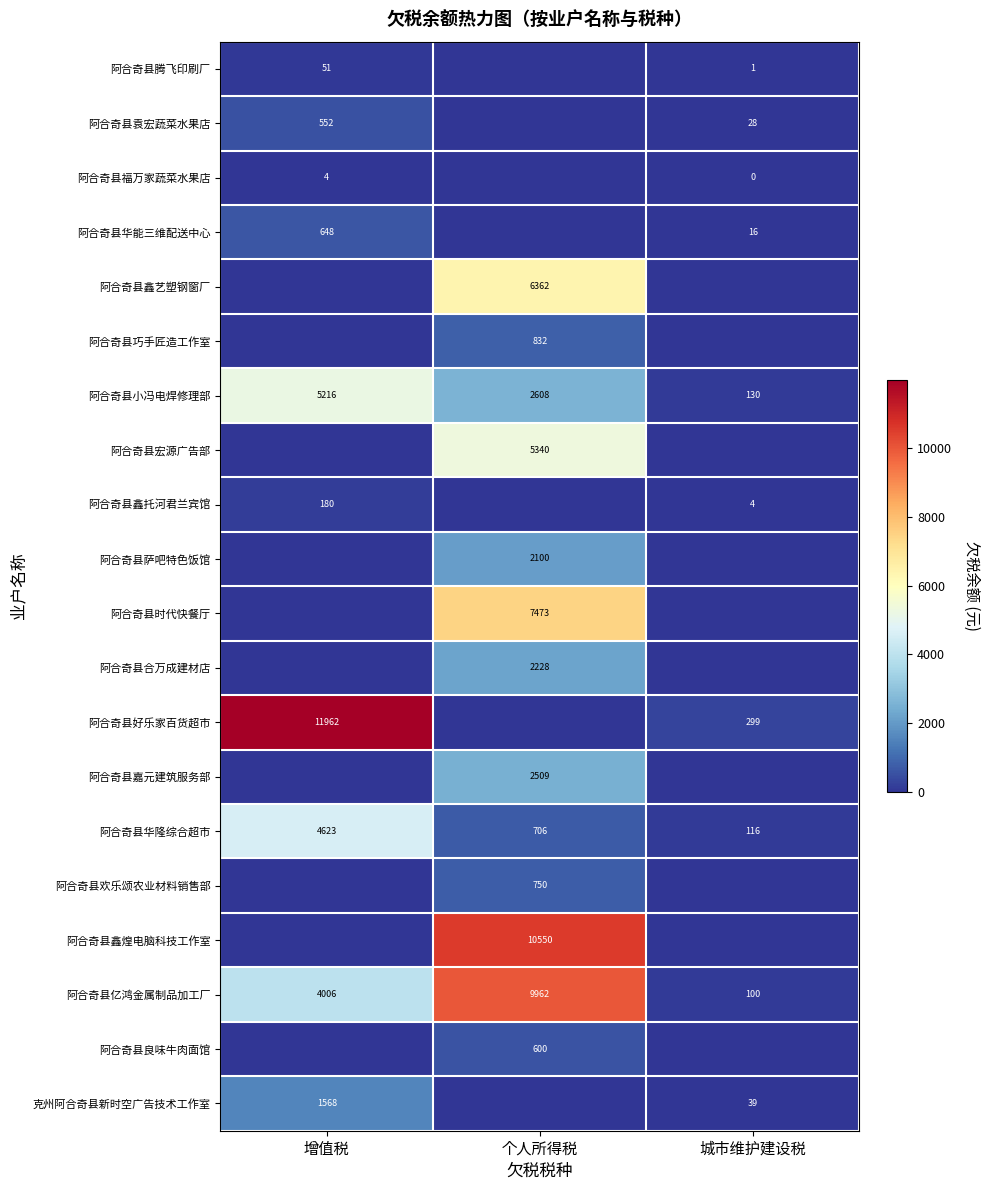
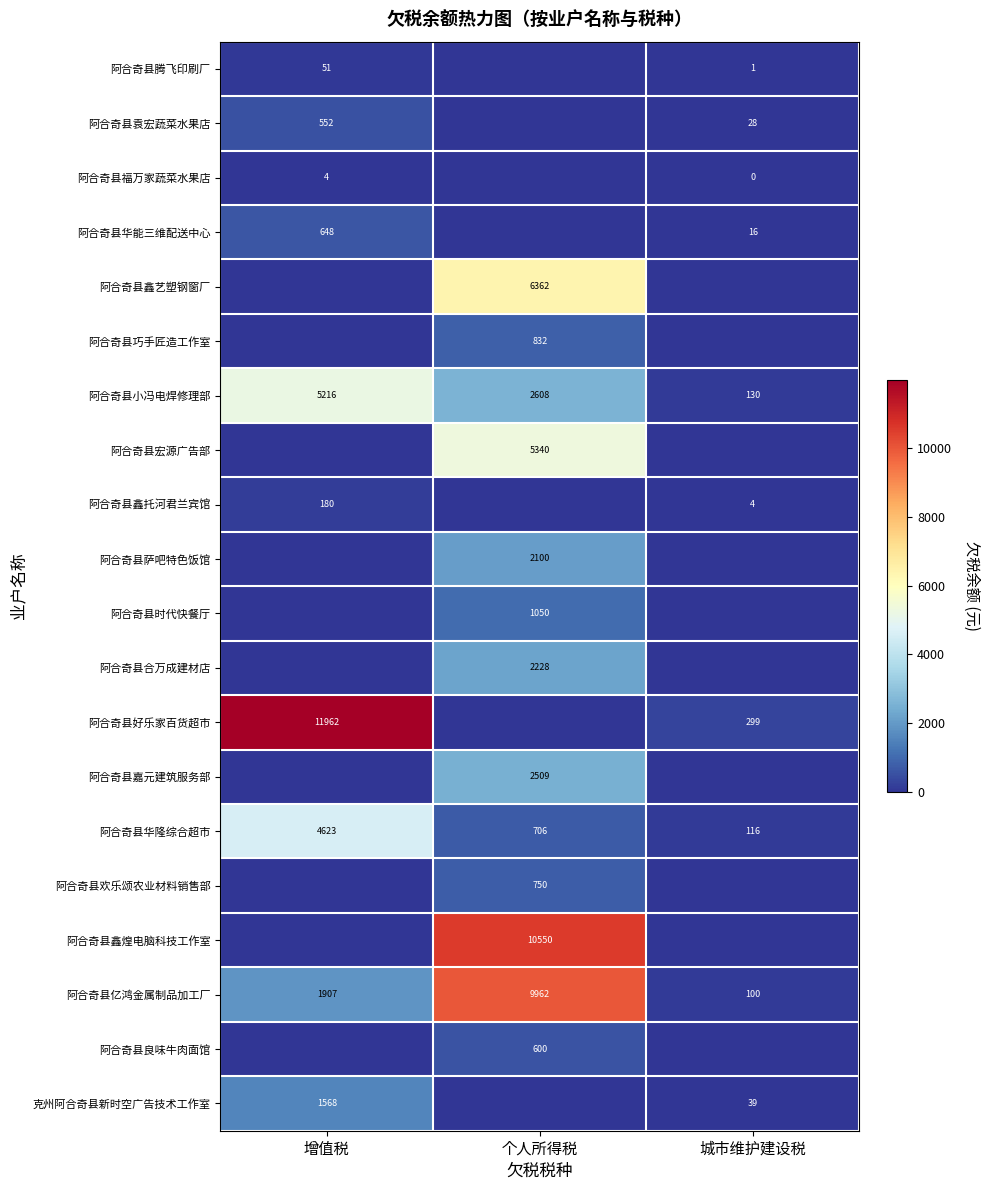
  {
    "阿合奇县腾飞印刷厂": {
      "增值税": 51,
      "城市维护建设税": 1
    },
    "阿合奇县袁宏蔬菜水果店": {
      "增值税": 552,
      "城市维护建设税": 28
    },
    "阿合奇县福万家蔬菜水果店": {
      "增值税": 4,
      "城市维护建设税": 0
    },
    "阿合奇县华能三维配送中心": {
      "增值税": 648,
      "城市维护建设税": 16
    },
    "阿合奇县鑫艺塑钢窗厂": {
      "个人所得税": 6362
    },
    "阿合奇县巧手匠造工作室": {
      "个人所得税": 832
    },
    "阿合奇县小冯电焊修理部": {
      "增值税": 5216,
      "个人所得税": 2608,
      "城市维护建设税": 130
    },
    "阿合奇县宏源广告部": {
      "个人所得税": 5340
    },
    "阿合奇县鑫托河君兰宾馆": {
      "增值税": 180,
      "城市维护建设税": 4
    },
    "阿合奇县萨吧特色饭馆": {
      "个人所得税": 2100
    },
    "阿合奇县时代快餐厅": {
-     "个人所得税": 7473
+     "个人所得税": 1050
    },
    "阿合奇县合万成建材店": {
      "个人所得税": 2228
    },
    "阿合奇县好乐家百货超市": {
      "增值税": 11962,
      "城市维护建设税": 299
    },
    "阿合奇县嘉元建筑服务部": {
      "个人所得税": 2509
    },
    "阿合奇县华隆综合超市": {
      "增值税": 4623,
      "个人所得税": 706,
      "城市维护建设税": 116
    },
    "阿合奇县欢乐颂农业材料销售部": {
      "个人所得税": 750
    },
    "阿合奇县鑫煌电脑科技工作室": {
      "个人所得税": 10550
    },
    "阿合奇县亿鸿金属制品加工厂": {
-     "增值税": 4006,
+     "增值税": 1907,
      "个人所得税": 9962,
      "城市维护建设税": 100
    },
    "阿合奇县良味牛肉面馆": {
      "个人所得税": 600
    },
    "克州阿合奇县新时空广告技术工作室": {
      "增值税": 1568,
      "城市维护建设税": 39
    }
  }
